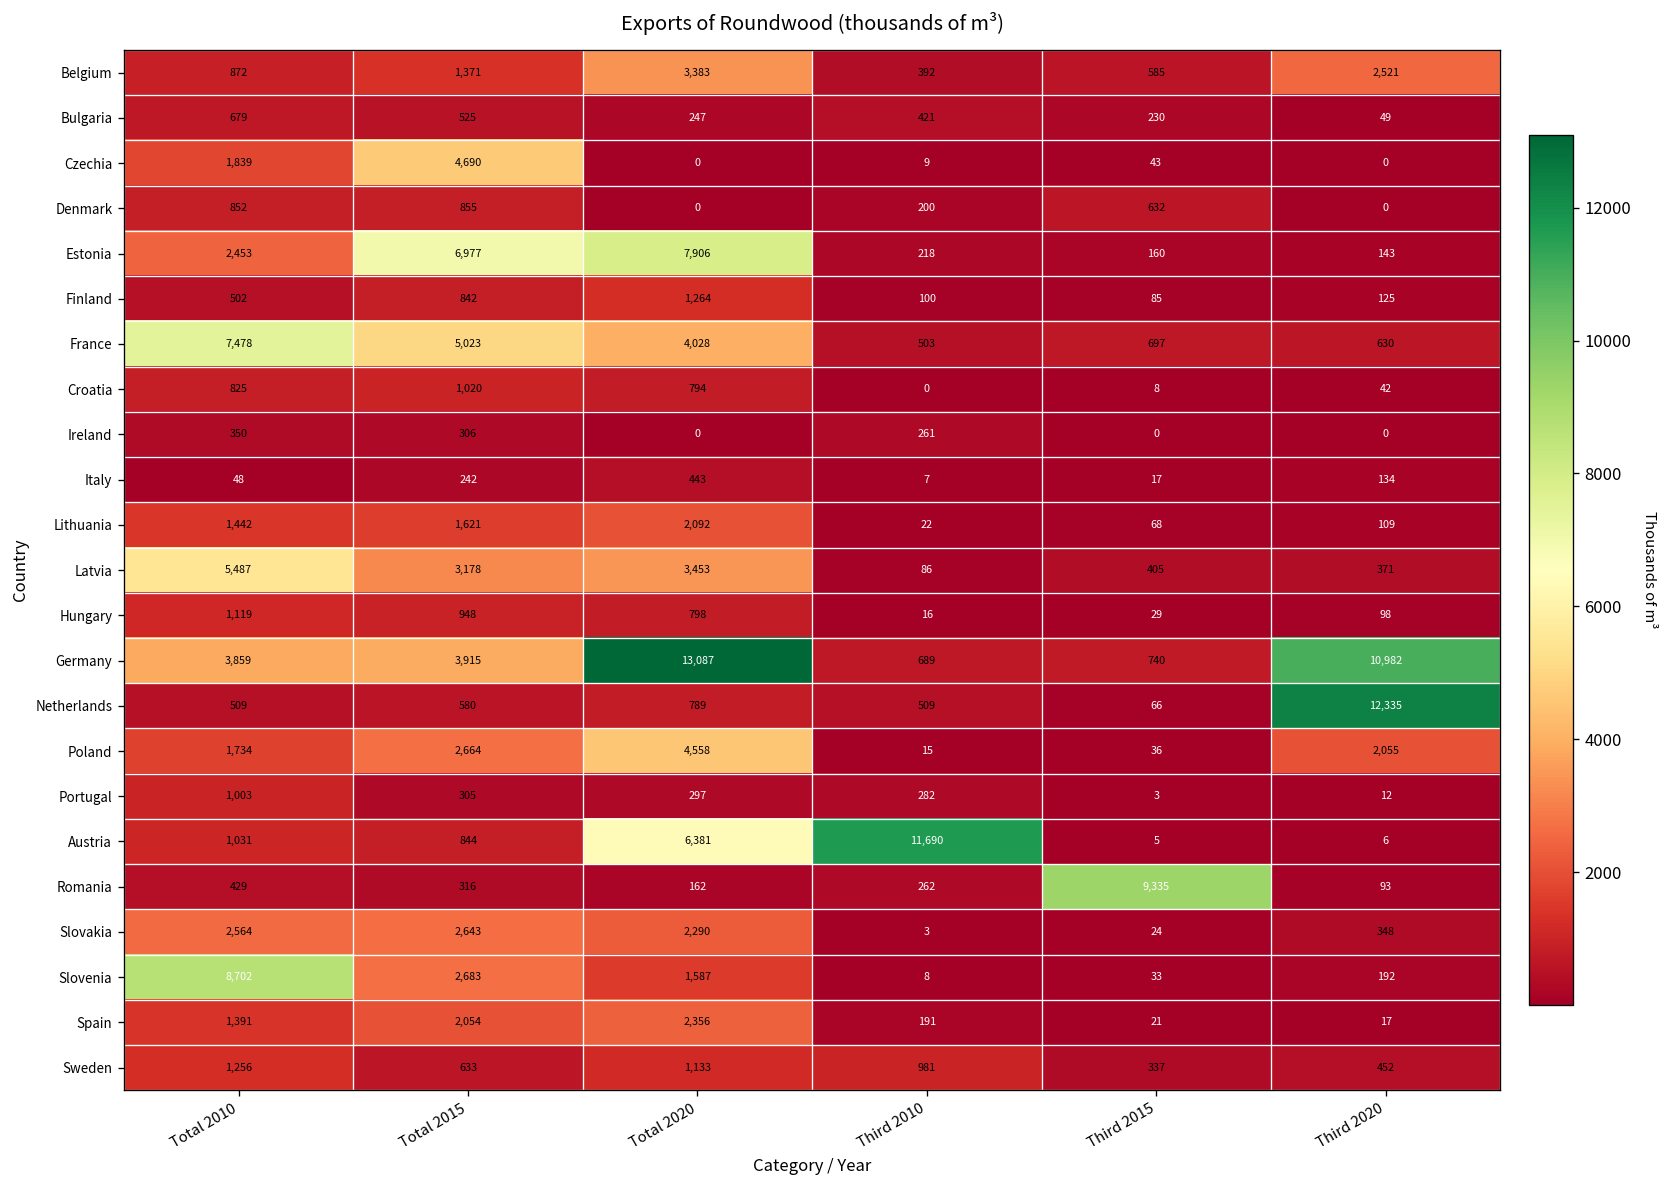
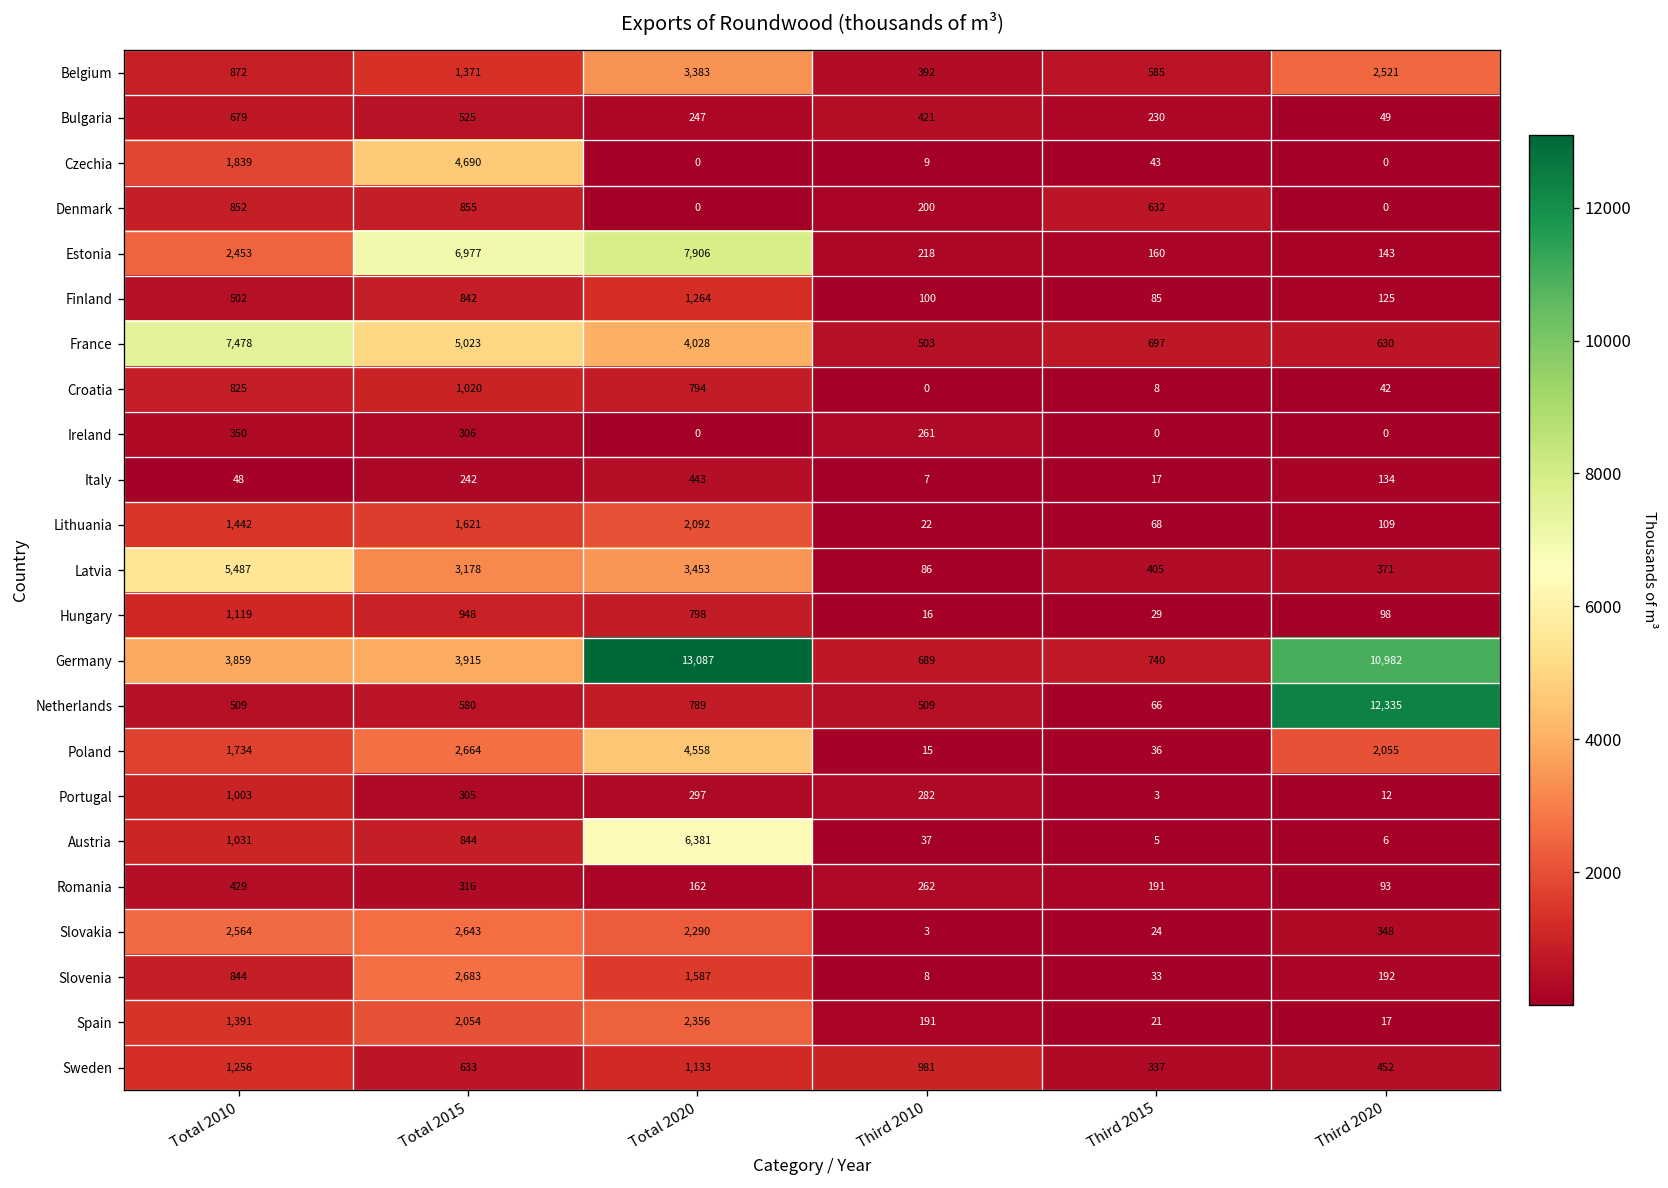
  {
    "Belgium": {
      "Total 2010": "872",
      "Total 2015": "1,371",
      "Total 2020": "3,383",
      "Third 2010": "392",
      "Third 2015": "585",
      "Third 2020": "2,521"
    },
    "Bulgaria": {
      "Total 2010": "679",
      "Total 2015": "525",
      "Total 2020": "247",
      "Third 2010": "421",
      "Third 2015": "230",
      "Third 2020": "49"
    },
    "Czechia": {
      "Total 2010": "1,839",
      "Total 2015": "4,690",
      "Total 2020": "0",
      "Third 2010": "9",
      "Third 2015": "43",
      "Third 2020": "0"
    },
    "Denmark": {
      "Total 2010": "852",
      "Total 2015": "855",
      "Total 2020": "0",
      "Third 2010": "200",
      "Third 2015": "632",
      "Third 2020": "0"
    },
    "Estonia": {
      "Total 2010": "2,453",
      "Total 2015": "6,977",
      "Total 2020": "7,906",
      "Third 2010": "218",
      "Third 2015": "160",
      "Third 2020": "143"
    },
    "Finland": {
      "Total 2010": "502",
      "Total 2015": "842",
      "Total 2020": "1,264",
      "Third 2010": "100",
      "Third 2015": "85",
      "Third 2020": "125"
    },
    "France": {
      "Total 2010": "7,478",
      "Total 2015": "5,023",
      "Total 2020": "4,028",
      "Third 2010": "503",
      "Third 2015": "697",
      "Third 2020": "630"
    },
    "Croatia": {
      "Total 2010": "825",
      "Total 2015": "1,020",
      "Total 2020": "794",
      "Third 2010": "0",
      "Third 2015": "8",
      "Third 2020": "42"
    },
    "Ireland": {
      "Total 2010": "350",
      "Total 2015": "306",
      "Total 2020": "0",
      "Third 2010": "261",
      "Third 2015": "0",
      "Third 2020": "0"
    },
    "Italy": {
      "Total 2010": "48",
      "Total 2015": "242",
      "Total 2020": "443",
      "Third 2010": "7",
      "Third 2015": "17",
      "Third 2020": "134"
    },
    "Lithuania": {
      "Total 2010": "1,442",
      "Total 2015": "1,621",
      "Total 2020": "2,092",
      "Third 2010": "22",
      "Third 2015": "68",
      "Third 2020": "109"
    },
    "Latvia": {
      "Total 2010": "5,487",
      "Total 2015": "3,178",
      "Total 2020": "3,453",
      "Third 2010": "86",
      "Third 2015": "405",
      "Third 2020": "371"
    },
    "Hungary": {
      "Total 2010": "1,119",
      "Total 2015": "948",
      "Total 2020": "798",
      "Third 2010": "16",
      "Third 2015": "29",
      "Third 2020": "98"
    },
    "Germany": {
      "Total 2010": "3,859",
      "Total 2015": "3,915",
      "Total 2020": "13,087",
      "Third 2010": "689",
      "Third 2015": "740",
      "Third 2020": "10,982"
    },
    "Netherlands": {
      "Total 2010": "509",
      "Total 2015": "580",
      "Total 2020": "789",
      "Third 2010": "509",
      "Third 2015": "66",
      "Third 2020": "12,335"
    },
    "Poland": {
      "Total 2010": "1,734",
      "Total 2015": "2,664",
      "Total 2020": "4,558",
      "Third 2010": "15",
      "Third 2015": "36",
      "Third 2020": "2,055"
    },
    "Portugal": {
      "Total 2010": "1,003",
      "Total 2015": "305",
      "Total 2020": "297",
      "Third 2010": "282",
      "Third 2015": "3",
      "Third 2020": "12"
    },
    "Austria": {
      "Total 2010": "1,031",
      "Total 2015": "844",
      "Total 2020": "6,381",
-     "Third 2010": "11,690",
+     "Third 2010": "37",
      "Third 2015": "5",
      "Third 2020": "6"
    },
    "Romania": {
      "Total 2010": "429",
      "Total 2015": "316",
      "Total 2020": "162",
      "Third 2010": "262",
-     "Third 2015": "9,335",
+     "Third 2015": "191",
      "Third 2020": "93"
    },
    "Slovakia": {
      "Total 2010": "2,564",
      "Total 2015": "2,643",
      "Total 2020": "2,290",
      "Third 2010": "3",
      "Third 2015": "24",
      "Third 2020": "348"
    },
    "Slovenia": {
-     "Total 2010": "8,702",
+     "Total 2010": "844",
      "Total 2015": "2,683",
      "Total 2020": "1,587",
      "Third 2010": "8",
      "Third 2015": "33",
      "Third 2020": "192"
    },
    "Spain": {
      "Total 2010": "1,391",
      "Total 2015": "2,054",
      "Total 2020": "2,356",
      "Third 2010": "191",
      "Third 2015": "21",
      "Third 2020": "17"
    },
    "Sweden": {
      "Total 2010": "1,256",
      "Total 2015": "633",
      "Total 2020": "1,133",
      "Third 2010": "981",
      "Third 2015": "337",
      "Third 2020": "452"
    }
  }
